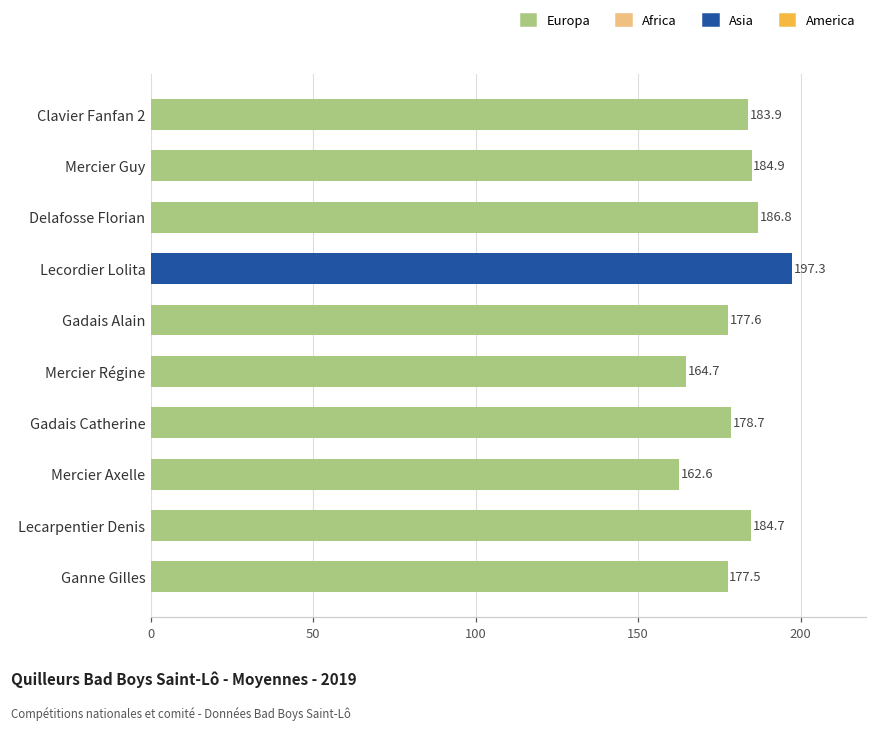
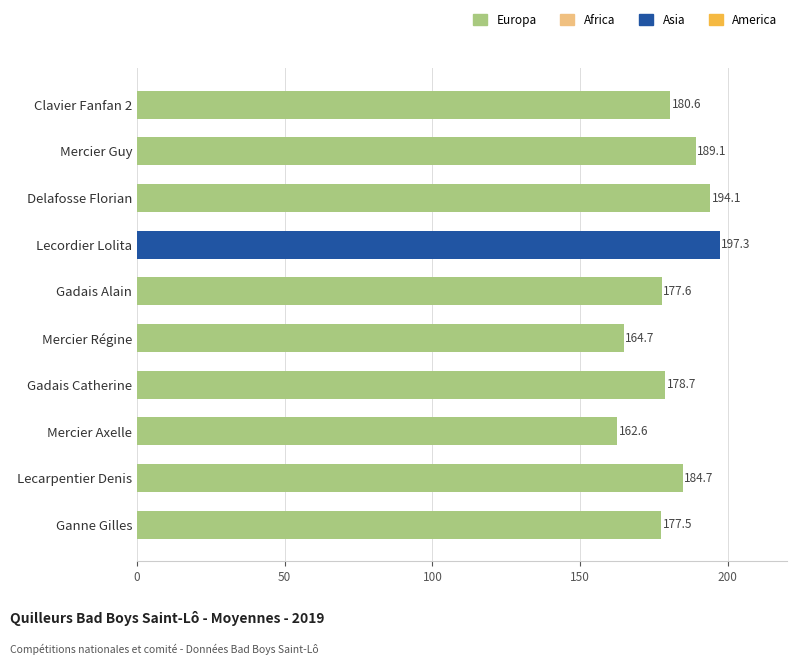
  {
-   "Clavier Fanfan 2": 183.9,
-   "Mercier Guy": 184.9,
-   "Delafosse Florian": 186.8,
+   "Clavier Fanfan 2": 180.6,
+   "Mercier Guy": 189.1,
+   "Delafosse Florian": 194.1,
    "Lecordier Lolita": 197.3,
    "Gadais Alain": 177.6,
    "Mercier Régine": 164.7,
    "Gadais Catherine": 178.7,
    "Mercier Axelle": 162.6,
    "Lecarpentier Denis": 184.7,
    "Ganne Gilles": 177.5
  }
